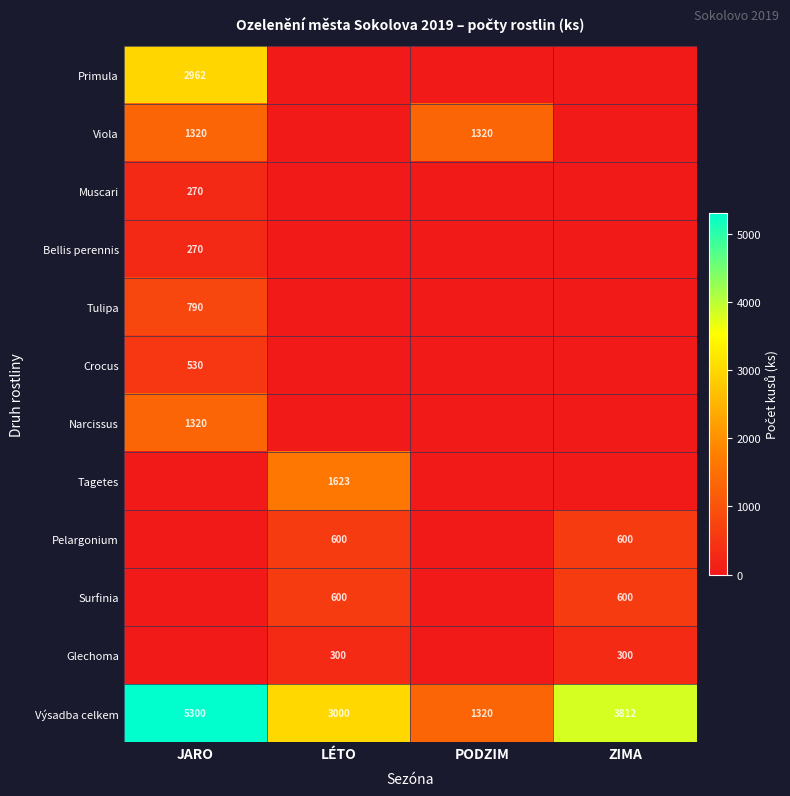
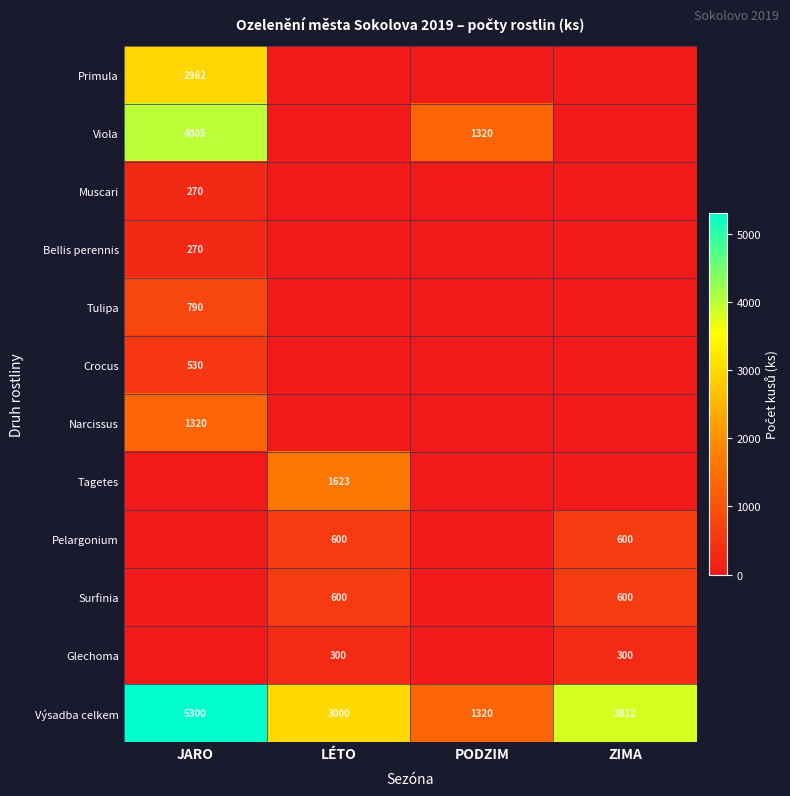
  {
    "Primula": {
      "JARO": 2962
    },
    "Viola": {
-     "JARO": 1320,
+     "JARO": 4005,
      "PODZIM": 1320
    },
    "Muscari": {
      "JARO": 270
    },
    "Bellis perennis": {
      "JARO": 270
    },
    "Tulipa": {
      "JARO": 790
    },
    "Crocus": {
      "JARO": 530
    },
    "Narcissus": {
      "JARO": 1320
    },
    "Tagetes": {
      "LÉTO": 1623
    },
    "Pelargonium": {
      "LÉTO": 600,
      "ZIMA": 600
    },
    "Surfinia": {
      "LÉTO": 600,
      "ZIMA": 600
    },
    "Glechoma": {
      "LÉTO": 300,
      "ZIMA": 300
    },
    "Výsadba celkem": {
      "JARO": 5300,
      "LÉTO": 3000,
      "PODZIM": 1320,
      "ZIMA": 3812
    }
  }
